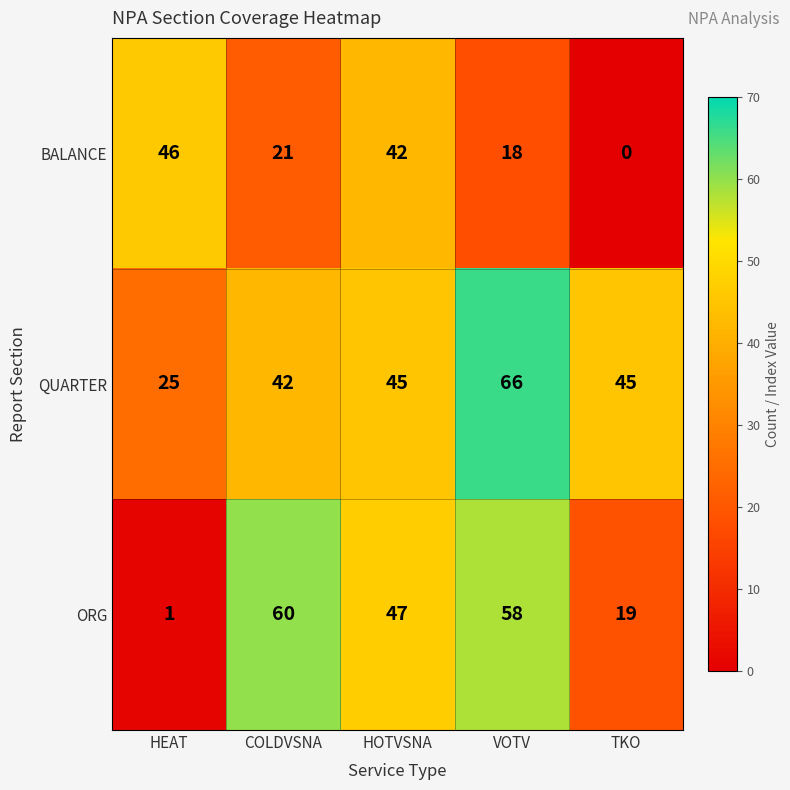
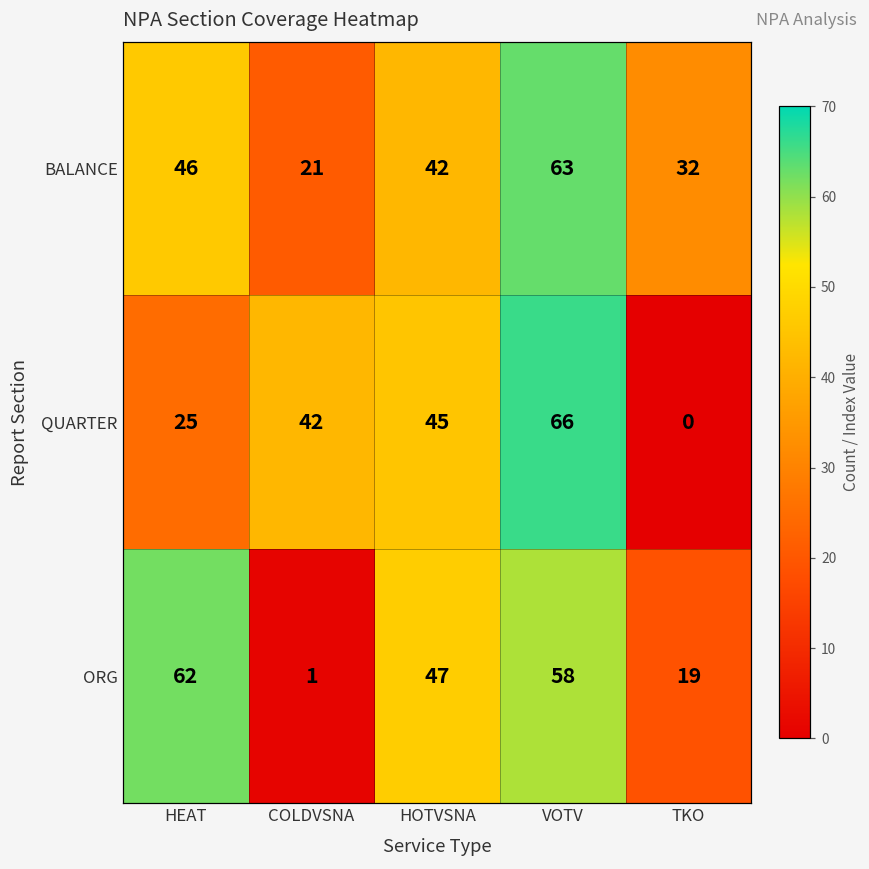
  {
    "BALANCE": {
      "HEAT": 46,
      "COLDVSNA": 21,
      "HOTVSNA": 42,
-     "VOTV": 18,
-     "TKO": 0
+     "VOTV": 63,
+     "TKO": 32
    },
    "QUARTER": {
      "HEAT": 25,
      "COLDVSNA": 42,
      "HOTVSNA": 45,
      "VOTV": 66,
-     "TKO": 45
+     "TKO": 0
    },
    "ORG": {
-     "HEAT": 1,
-     "COLDVSNA": 60,
+     "HEAT": 62,
+     "COLDVSNA": 1,
      "HOTVSNA": 47,
      "VOTV": 58,
      "TKO": 19
    }
  }
